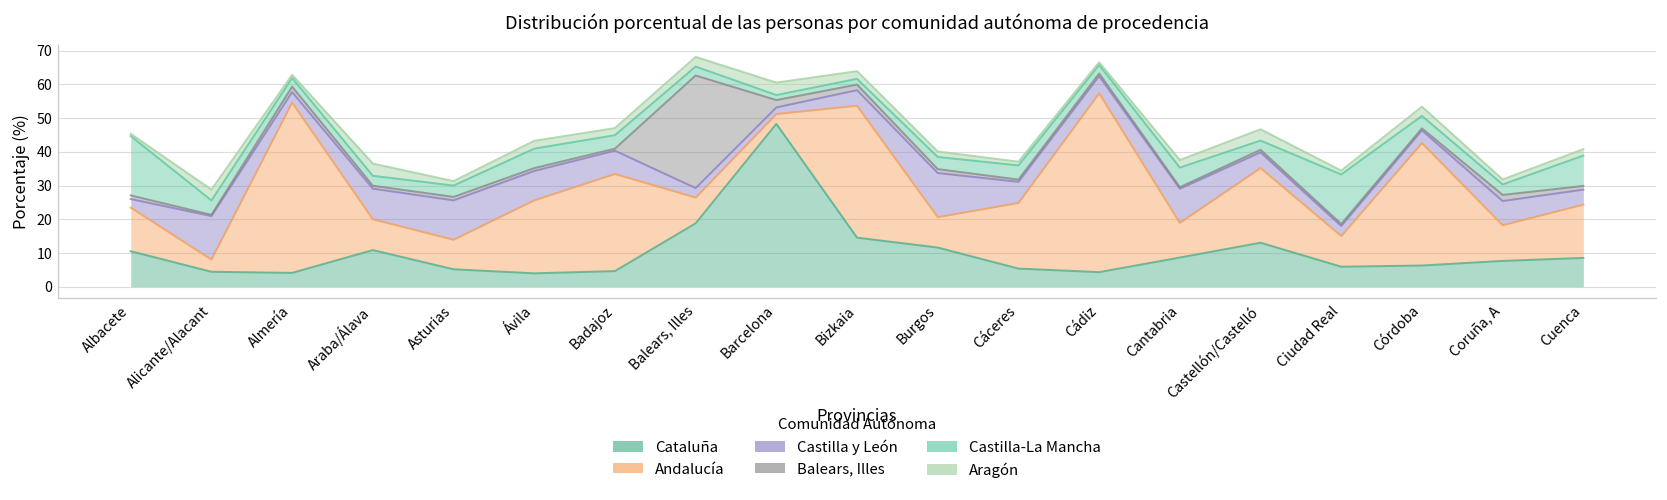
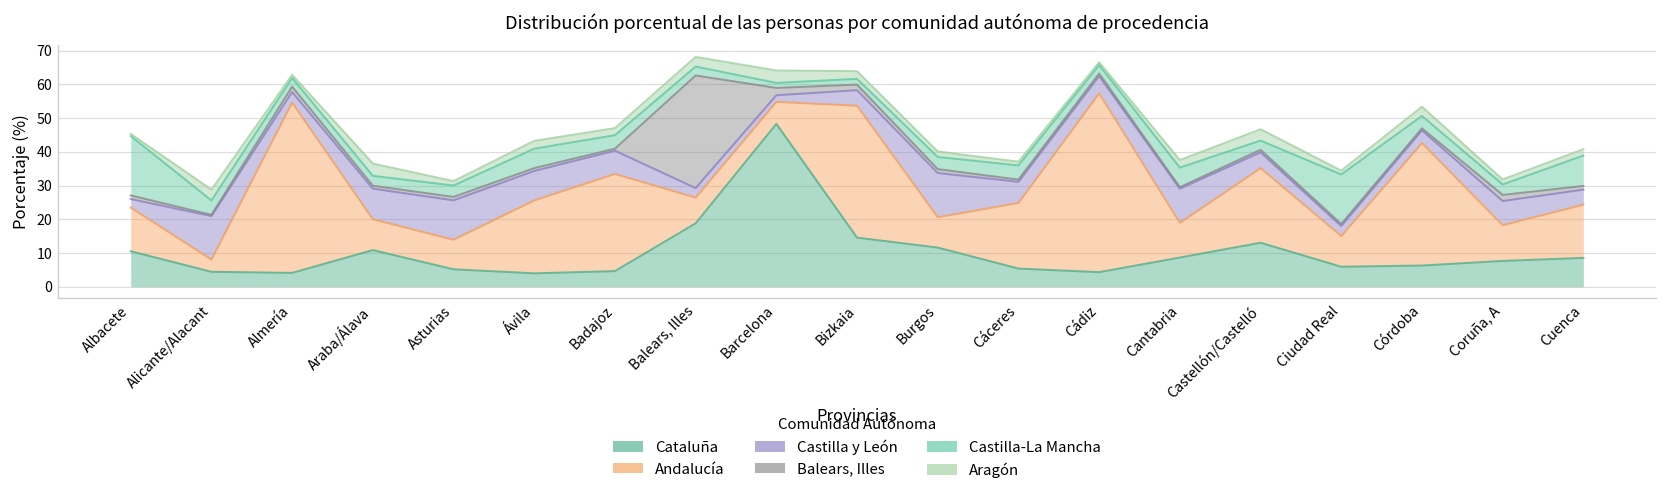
  {
    "Andalucía": {
      "Albacete": 13,
      "Alicante/Alacant": 4,
      "Almería": 50,
      "Araba/Álava": 9,
      "Asturias": 9,
      "Ávila": 22,
      "Badajoz": 29,
      "Balears, Illes": 8,
-     "Barcelona": 3,
+     "Barcelona": 7,
      "Bizkaia": 39,
      "Burgos": 9,
      "Cáceres": 19,
      "Cádiz": 53,
      "Cantabria": 10,
      "Castellón/Castelló": 22,
      "Ciudad Real": 9,
      "Córdoba": 36,
      "Coruña, A": 11,
      "Cuenca": 16
    }
  }
